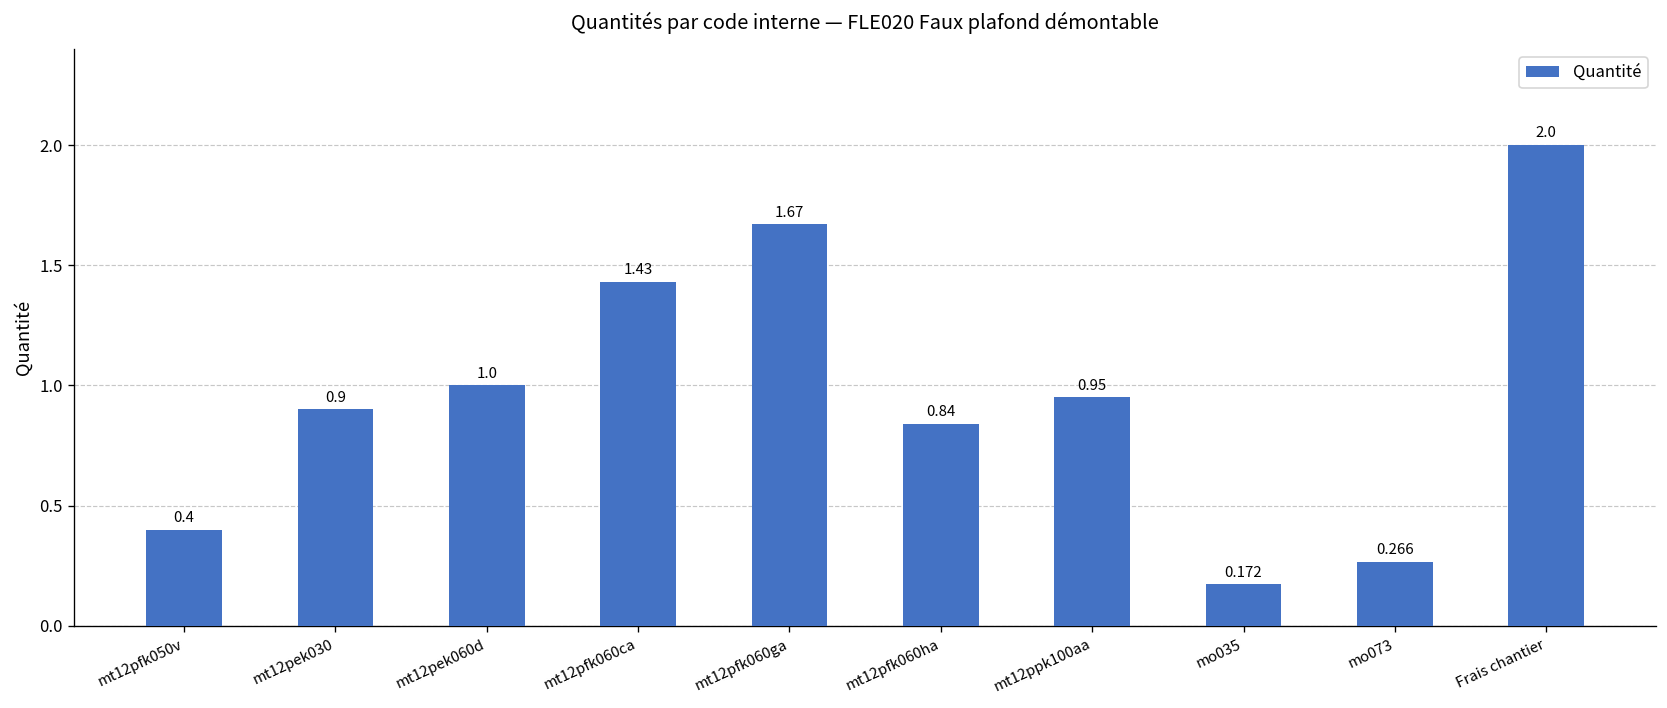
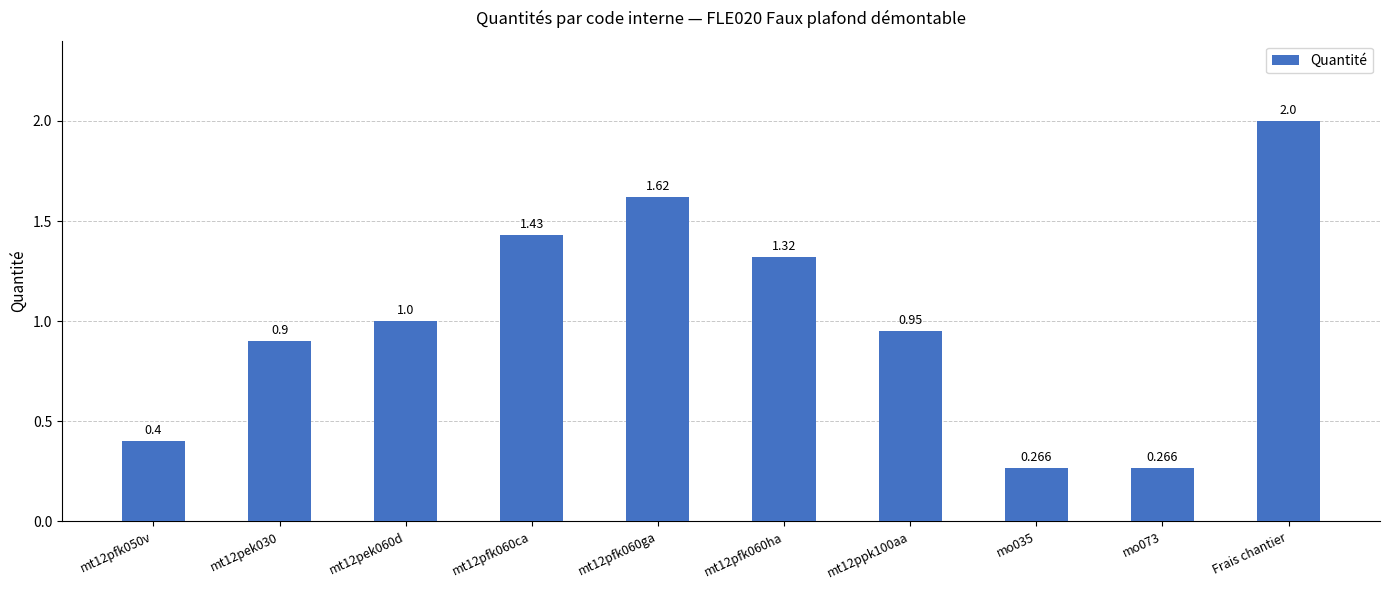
  {
    "mt12pfk050v": 0.4,
    "mt12pek030": 0.9,
    "mt12pek060d": 1.0,
    "mt12pfk060ca": 1.43,
-   "mt12pfk060ga": 1.67,
-   "mt12pfk060ha": 0.84,
+   "mt12pfk060ga": 1.62,
+   "mt12pfk060ha": 1.32,
    "mt12ppk100aa": 0.95,
-   "mo035": 0.172,
+   "mo035": 0.266,
    "mo073": 0.266,
    "Frais chantier": 2.0
  }
